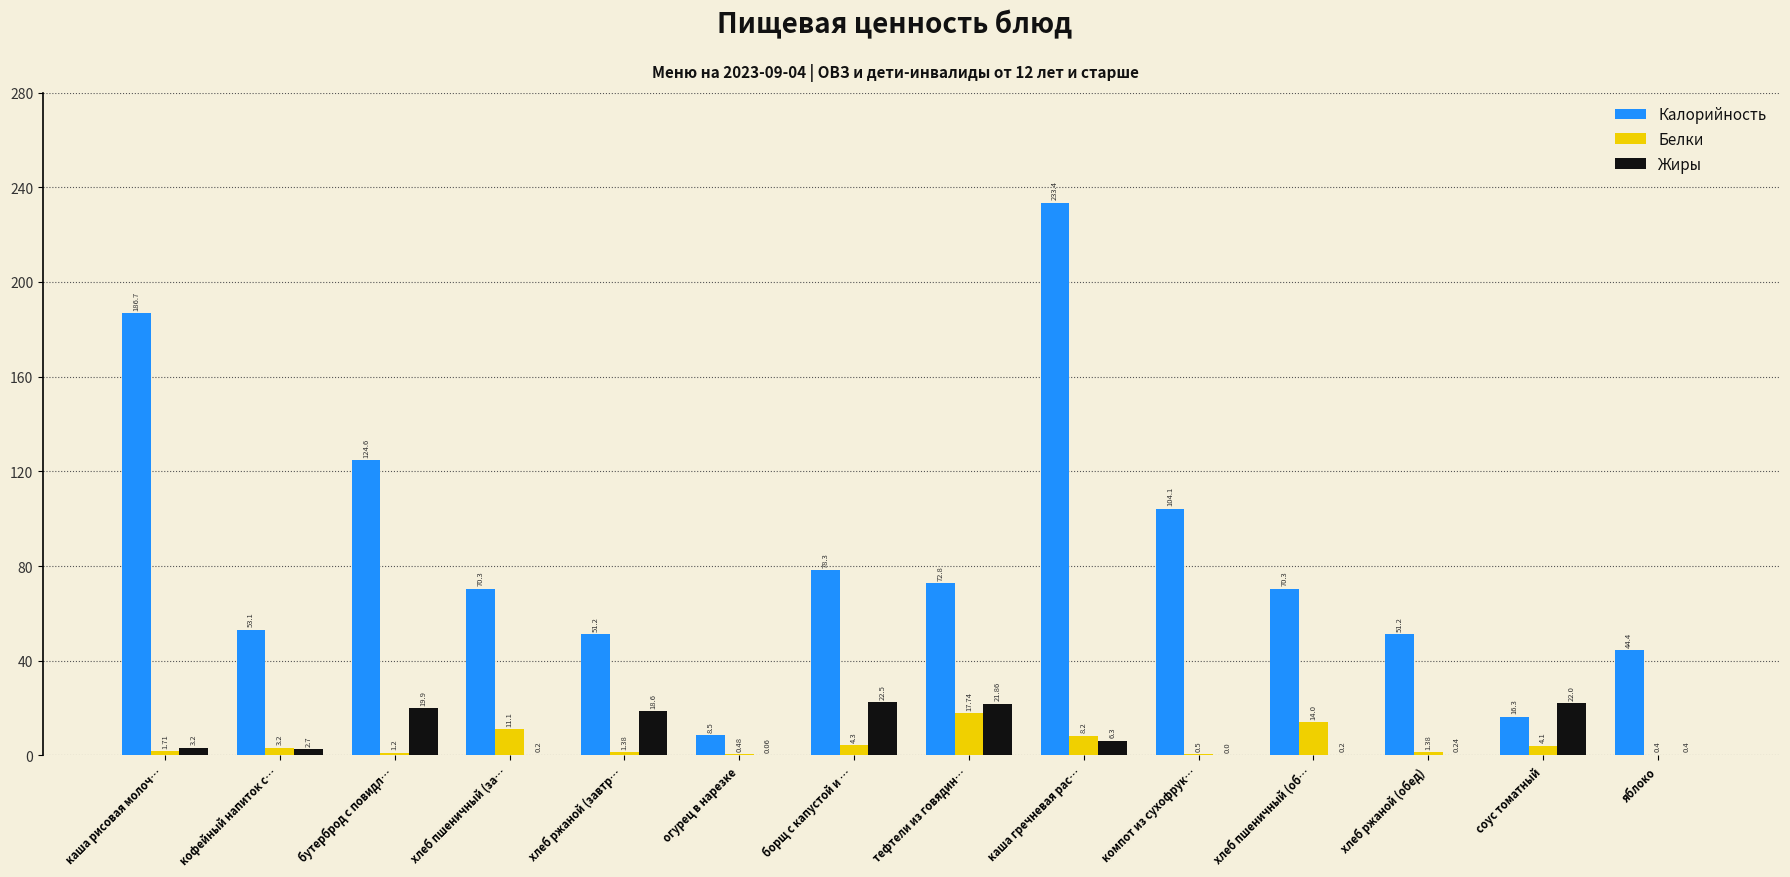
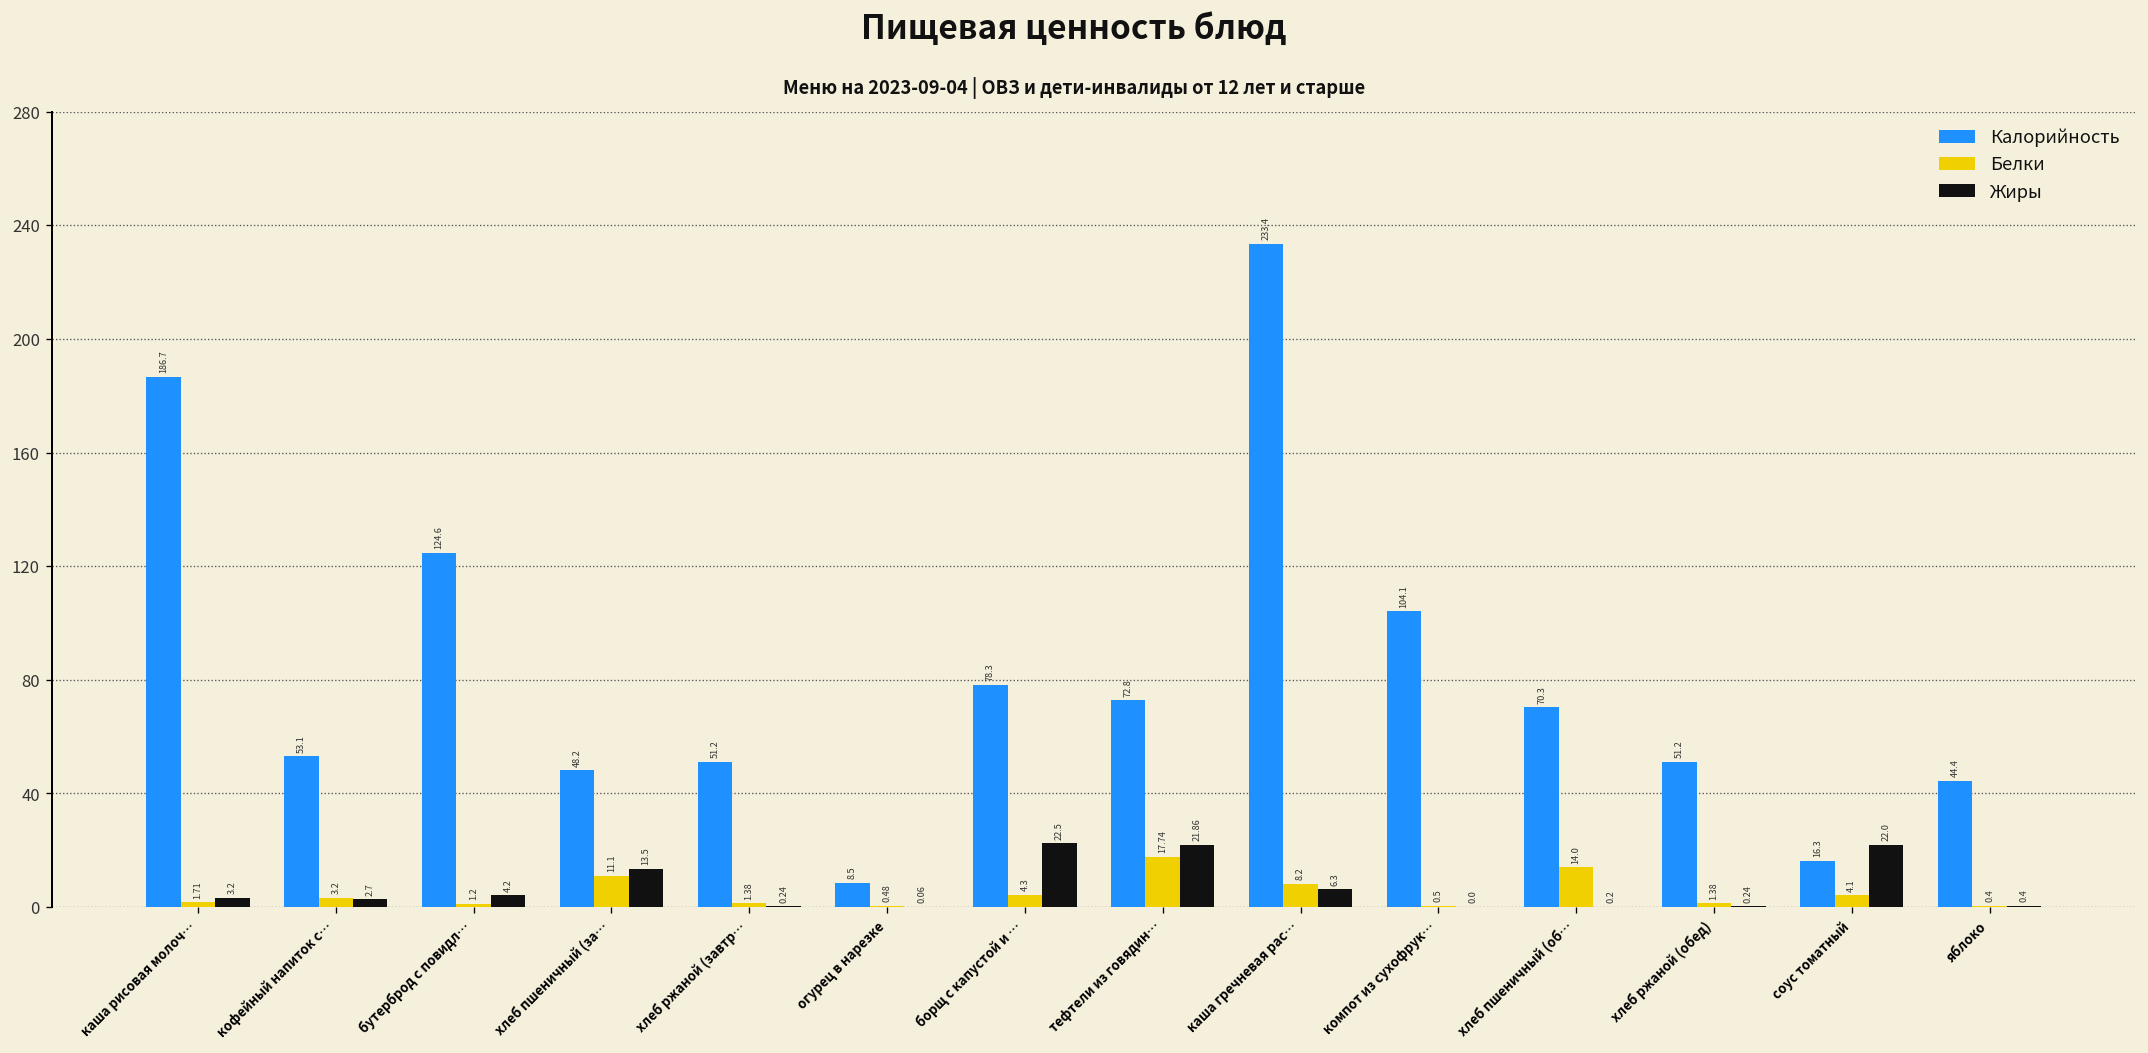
  {
    "Калорийность": {
      "каша рисовая молоч…": 186.7,
      "кофейный напиток с…": 53.1,
      "бутерброд с повидл…": 124.6,
-     "хлеб пшеничный (за…": 70.3,
+     "хлеб пшеничный (за…": 48.2,
      "хлеб ржаной (завтр…": 51.2,
      "огурец в нарезке": 8.5,
      "борщ с капустой и …": 78.3,
      "тефтели из говядин…": 72.8,
      "каша гречневая рас…": 233.4,
      "компот из сухофрук…": 104.1,
      "хлеб пшеничный (об…": 70.3,
      "хлеб ржаной (обед)": 51.2,
      "соус томатный": 16.3,
      "яблоко": 44.4
    },
    "Белки": {
      "каша рисовая молоч…": 1.71,
      "кофейный напиток с…": 3.2,
      "бутерброд с повидл…": 1.2,
      "хлеб пшеничный (за…": 11.1,
      "хлеб ржаной (завтр…": 1.38,
      "огурец в нарезке": 0.48,
      "борщ с капустой и …": 4.3,
      "тефтели из говядин…": 17.74,
      "каша гречневая рас…": 8.2,
      "компот из сухофрук…": 0.5,
      "хлеб пшеничный (об…": 14.0,
      "хлеб ржаной (обед)": 1.38,
      "соус томатный": 4.1,
      "яблоко": 0.4
    },
    "Жиры": {
      "каша рисовая молоч…": 3.2,
      "кофейный напиток с…": 2.7,
-     "бутерброд с повидл…": 19.9,
-     "хлеб пшеничный (за…": 0.2,
-     "хлеб ржаной (завтр…": 18.6,
+     "бутерброд с повидл…": 4.2,
+     "хлеб пшеничный (за…": 13.5,
+     "хлеб ржаной (завтр…": 0.24,
      "огурец в нарезке": 0.06,
      "борщ с капустой и …": 22.5,
      "тефтели из говядин…": 21.86,
      "каша гречневая рас…": 6.3,
      "компот из сухофрук…": 0.0,
      "хлеб пшеничный (об…": 0.2,
      "хлеб ржаной (обед)": 0.24,
      "соус томатный": 22.0,
      "яблоко": 0.4
    }
  }
